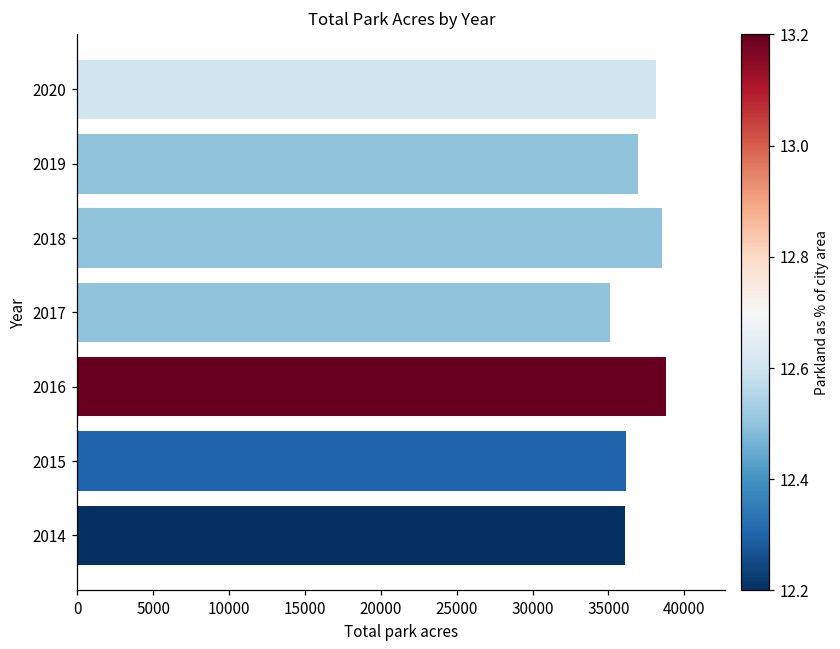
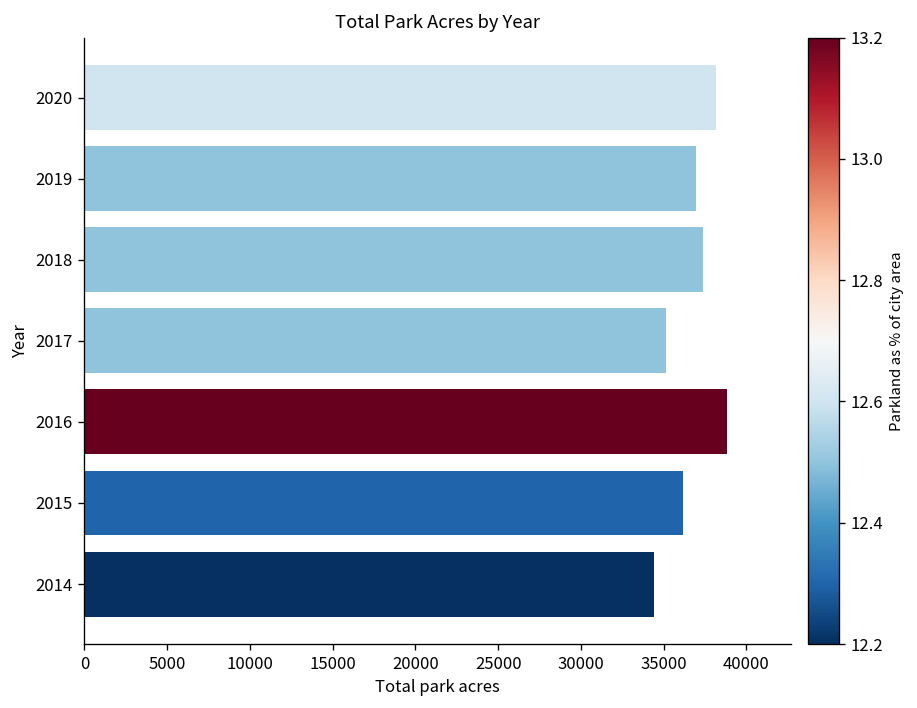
  {
    "2020": 38100,
    "2019": 36900,
-   "2018": 38500,
+   "2018": 37400,
    "2017": 35100,
    "2016": 38800,
    "2015": 36200,
-   "2014": 36100
+   "2014": 34400
  }
